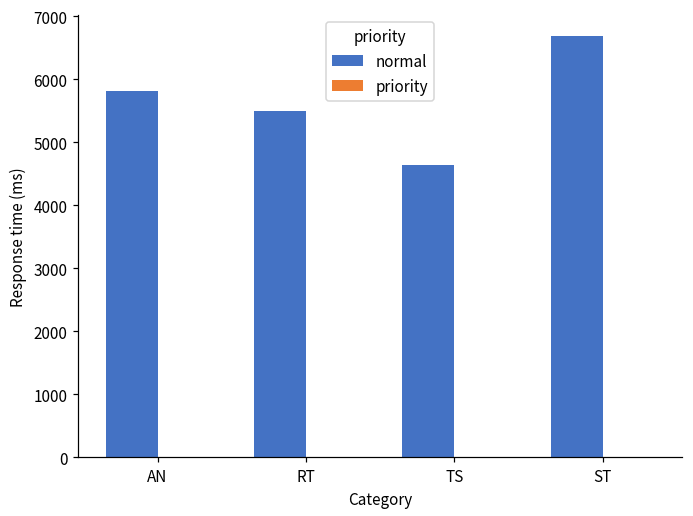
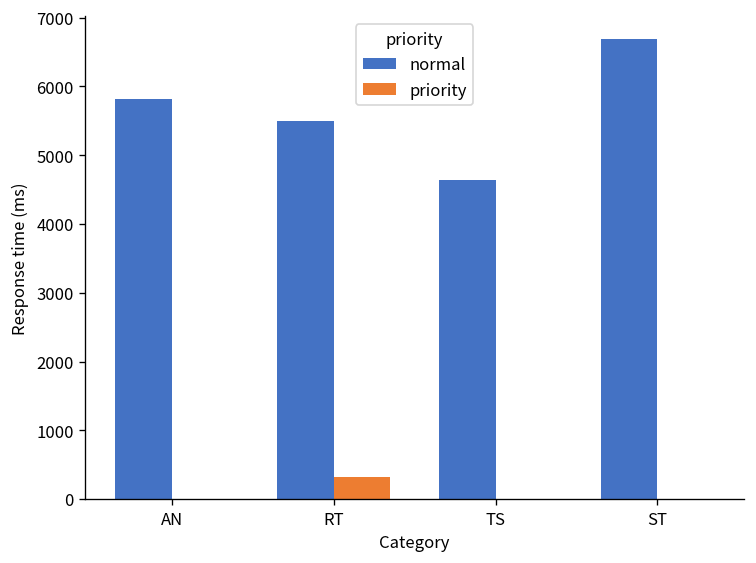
  {
    "normal": {
      "AN": 5800,
      "RT": 5500,
      "TS": 4600,
      "ST": 6700
    },
    "priority": {
-     "RT": 0
+     "RT": 300
    }
  }
